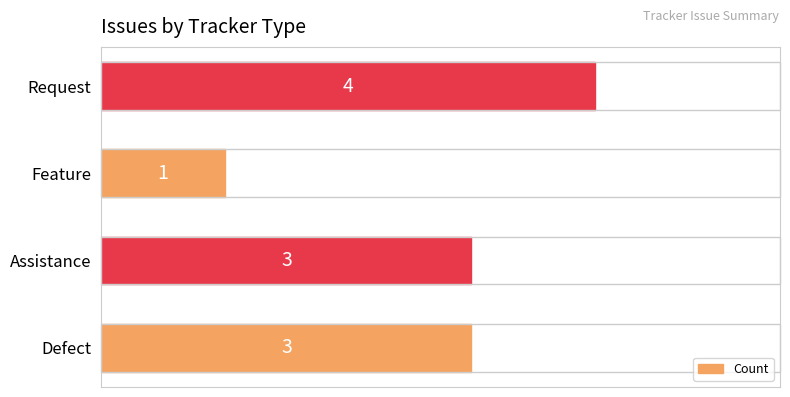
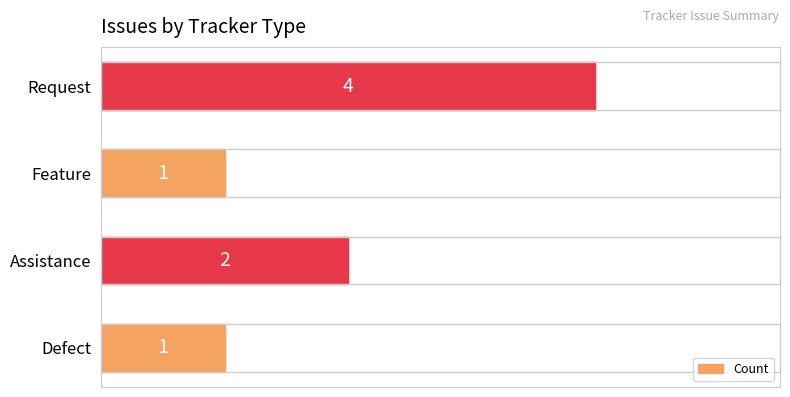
  {
    "Request": 4,
    "Feature": 1,
-   "Assistance": 3,
-   "Defect": 3
+   "Assistance": 2,
+   "Defect": 1
  }
